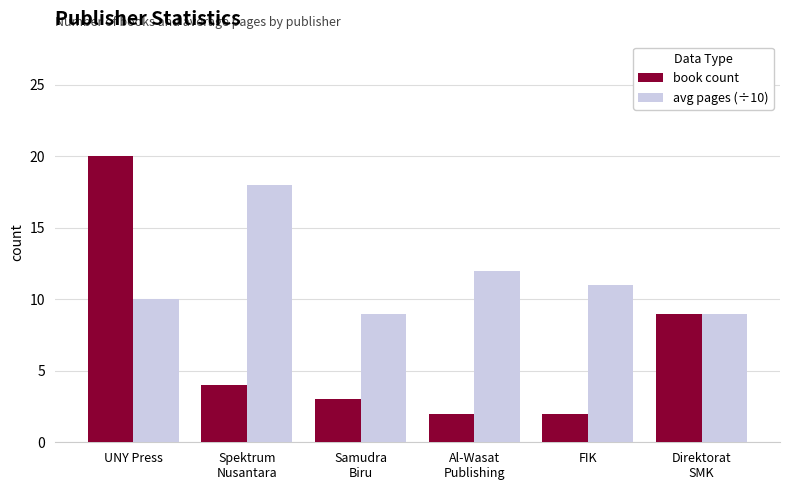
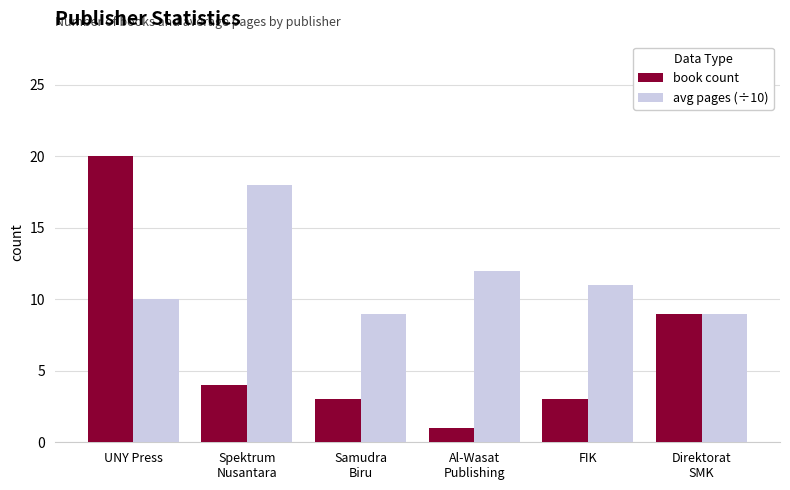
  {
    "book count": {
      "UNY Press": 20,
      "Spektrum Nusantara": 4,
      "Samudra Biru": 3,
-     "Al-Wasat Publishing": 2,
-     "FIK": 2,
+     "Al-Wasat Publishing": 1,
+     "FIK": 3,
      "Direktorat SMK": 9
    },
    "avg pages (÷10)": {
      "UNY Press": 10,
      "Spektrum Nusantara": 18,
      "Samudra Biru": 9,
      "Al-Wasat Publishing": 12,
      "FIK": 11,
      "Direktorat SMK": 9
    }
  }
